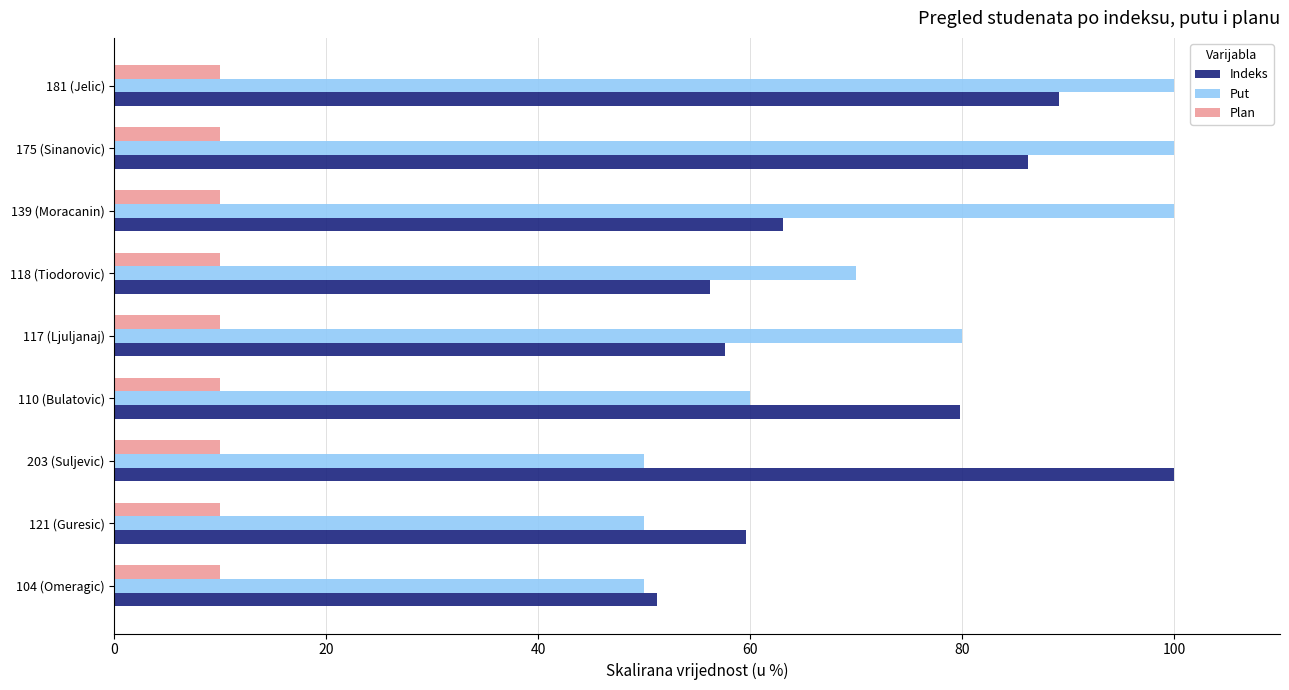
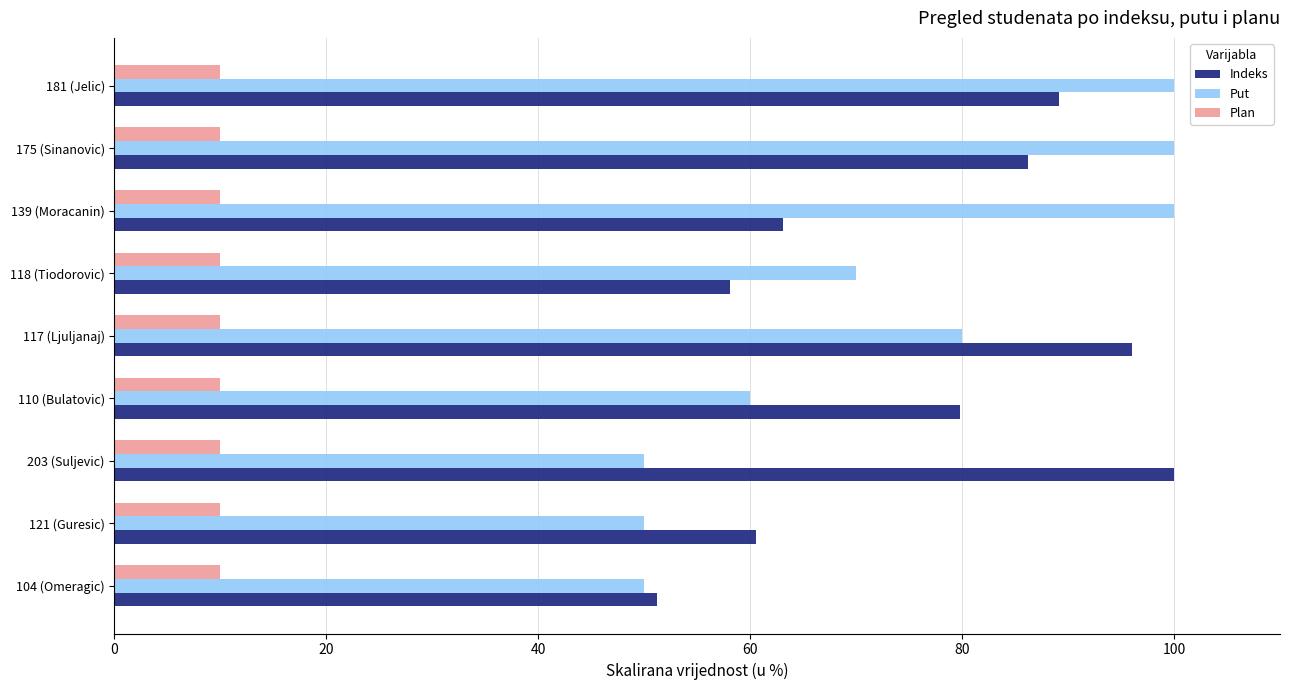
  {
    "Indeks": {
      "181 (Jelic)": 89.2,
      "175 (Sinanovic)": 86.2,
      "139 (Moracanin)": 63.1,
-     "118 (Tiodorovic)": 56.2,
-     "117 (Ljuljanaj)": 57.6,
+     "118 (Tiodorovic)": 58.1,
+     "117 (Ljuljanaj)": 96.1,
      "110 (Bulatovic)": 79.8,
      "203 (Suljevic)": 100.0,
-     "121 (Guresic)": 59.6,
+     "121 (Guresic)": 60.6,
      "104 (Omeragic)": 51.2
    },
    "Put": {
      "181 (Jelic)": 100.0,
      "175 (Sinanovic)": 100.0,
      "139 (Moracanin)": 100.0,
      "118 (Tiodorovic)": 70.0,
      "117 (Ljuljanaj)": 80.0,
      "110 (Bulatovic)": 60.0,
      "203 (Suljevic)": 50.0,
      "121 (Guresic)": 50.0,
      "104 (Omeragic)": 50.0
    },
    "Plan": {
      "181 (Jelic)": 10.0,
      "175 (Sinanovic)": 10.0,
      "139 (Moracanin)": 10.0,
      "118 (Tiodorovic)": 10.0,
      "117 (Ljuljanaj)": 10.0,
      "110 (Bulatovic)": 10.0,
      "203 (Suljevic)": 10.0,
      "121 (Guresic)": 10.0,
      "104 (Omeragic)": 10.0
    }
  }
